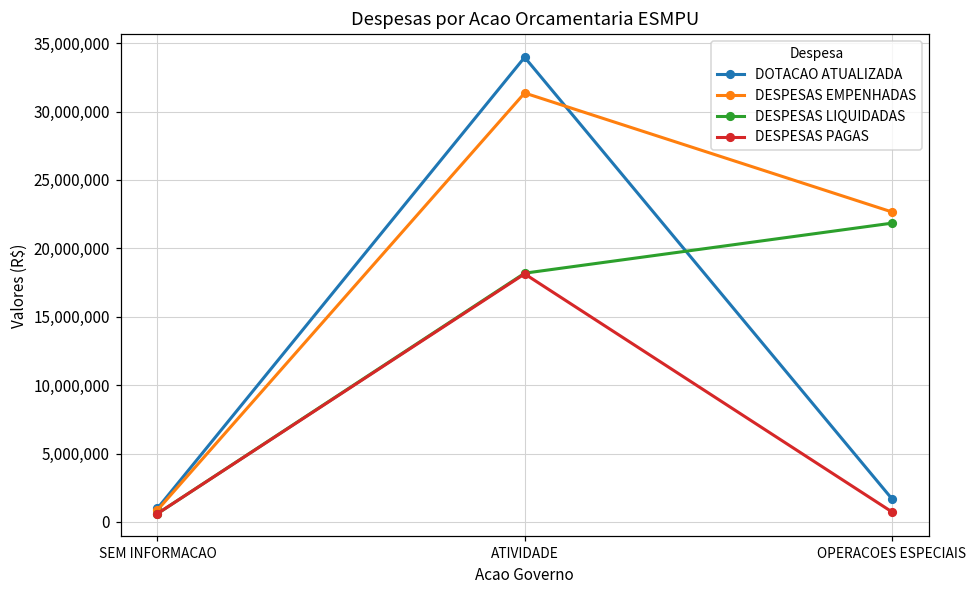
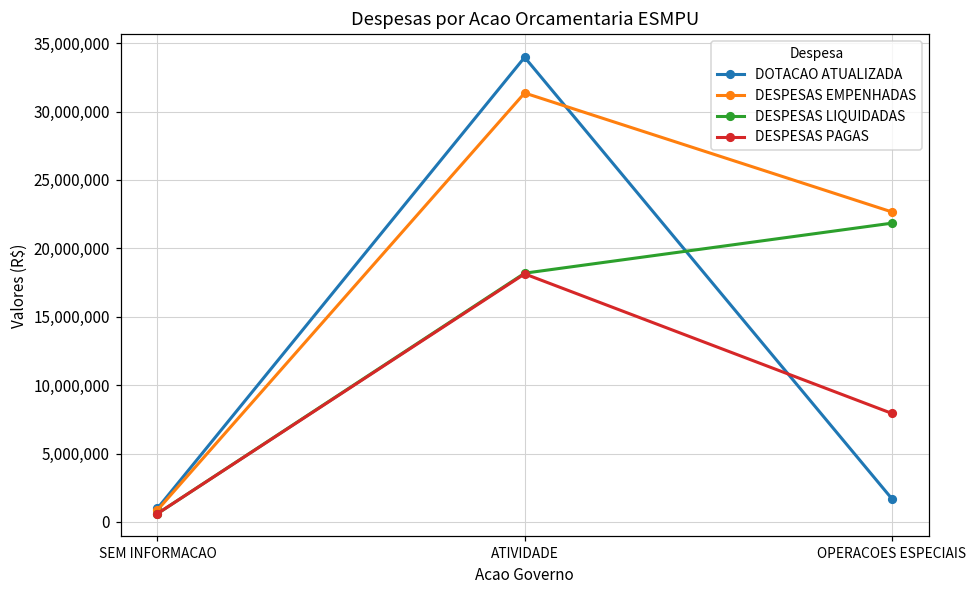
  {
    "DOTACAO ATUALIZADA": {
      "ATIVIDADE": "34,000,000",
      "OPERACOES ESPECIAIS": "1,700,000"
    },
    "DESPESAS EMPENHADAS": {
      "ATIVIDADE": "31,400,000",
      "OPERACOES ESPECIAIS": "22,700,000"
    },
    "DESPESAS LIQUIDADAS": {
      "OPERACOES ESPECIAIS": "21,800,000"
    },
    "DESPESAS PAGAS": {
-     "OPERACOES ESPECIAIS": "700,000"
+     "OPERACOES ESPECIAIS": "7,900,000"
    }
  }
